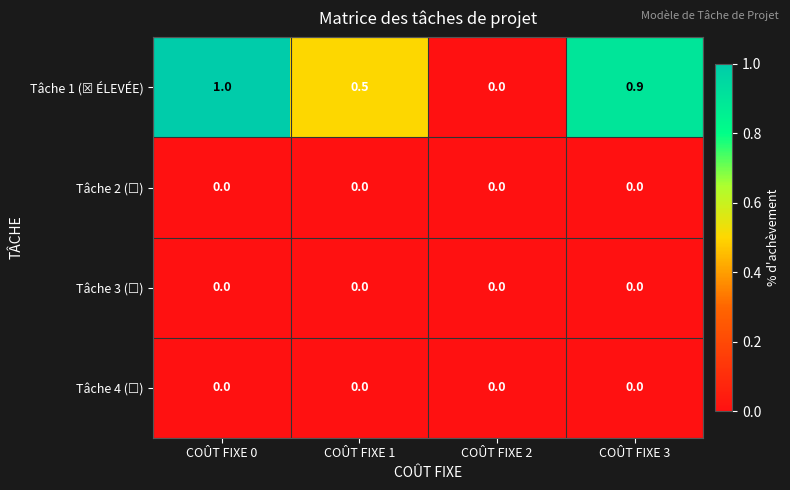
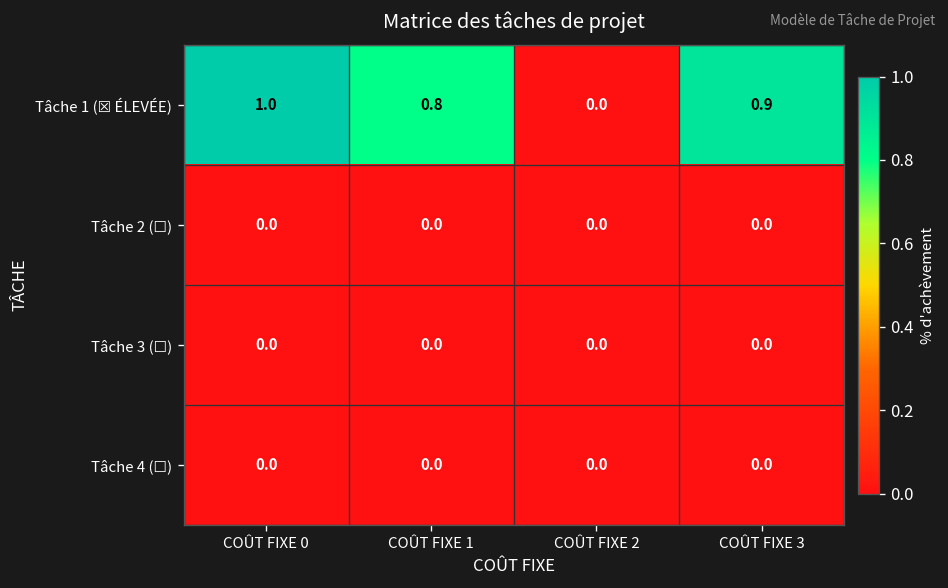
  {
    "Tâche 1 (☒ ÉLEVÉE)": {
      "COÛT FIXE 0": 1.0,
-     "COÛT FIXE 1": 0.5,
+     "COÛT FIXE 1": 0.8,
      "COÛT FIXE 2": 0.0,
      "COÛT FIXE 3": 0.9
    },
    "Tâche 2 (☐)": {
      "COÛT FIXE 0": 0.0,
      "COÛT FIXE 1": 0.0,
      "COÛT FIXE 2": 0.0,
      "COÛT FIXE 3": 0.0
    },
    "Tâche 3 (☐)": {
      "COÛT FIXE 0": 0.0,
      "COÛT FIXE 1": 0.0,
      "COÛT FIXE 2": 0.0,
      "COÛT FIXE 3": 0.0
    },
    "Tâche 4 (☐)": {
      "COÛT FIXE 0": 0.0,
      "COÛT FIXE 1": 0.0,
      "COÛT FIXE 2": 0.0,
      "COÛT FIXE 3": 0.0
    }
  }
